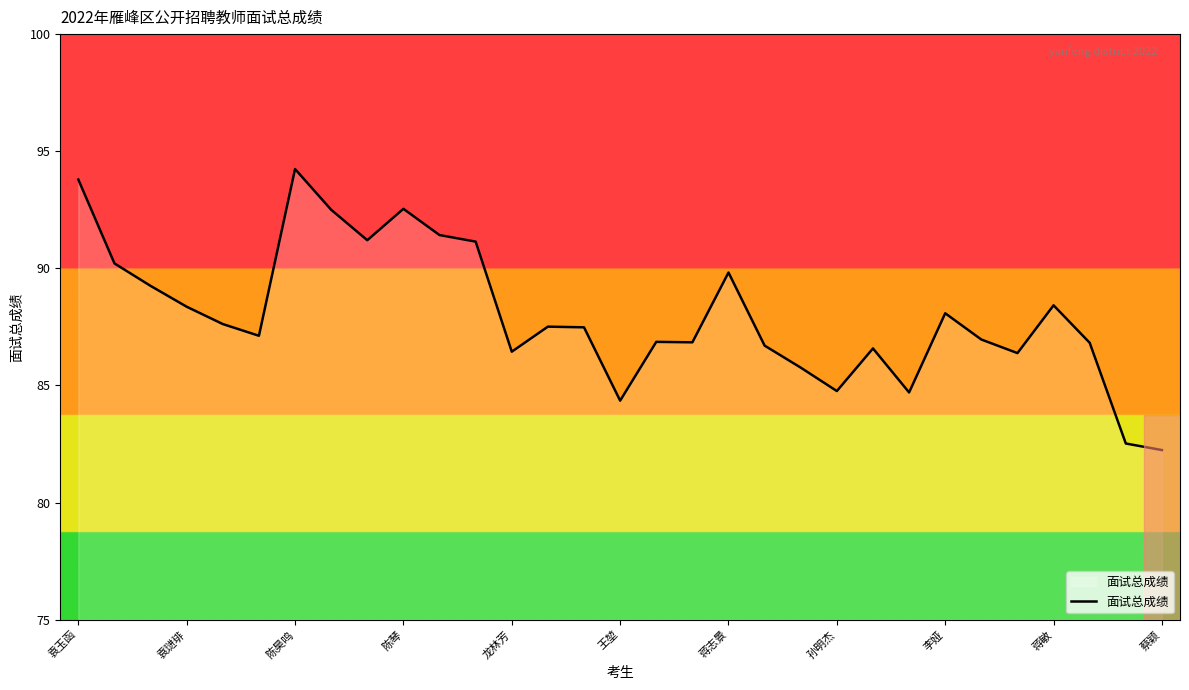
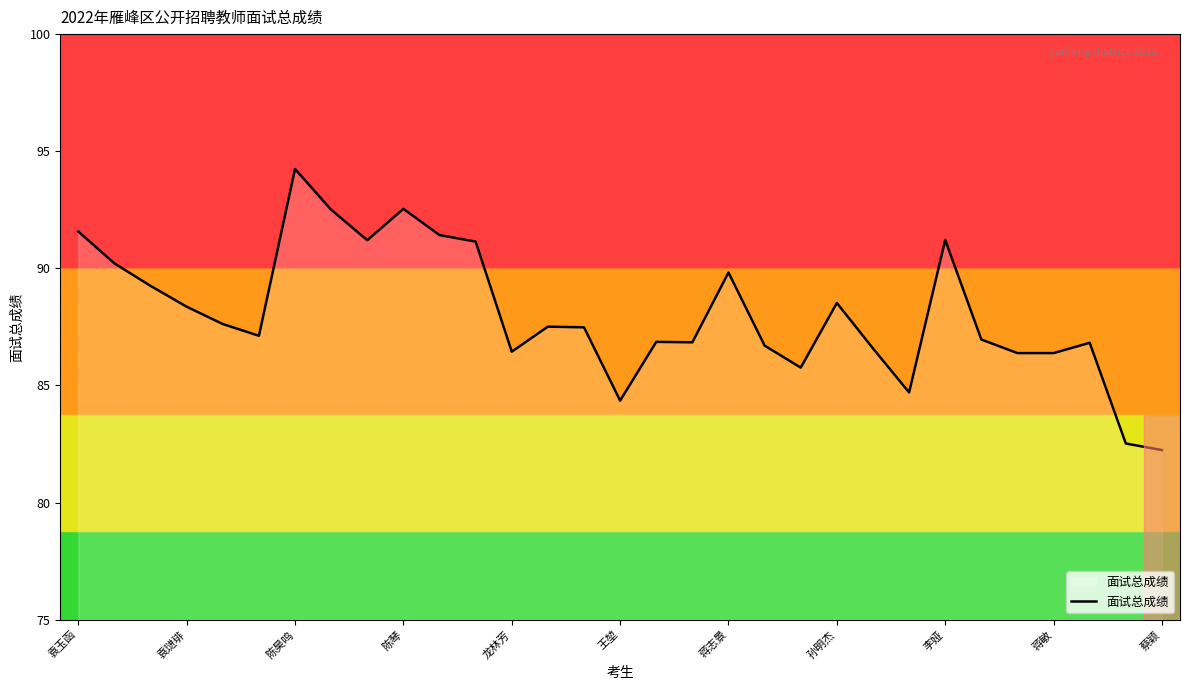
  {
-   "袁玉函": 93.8,
+   "袁玉函": 91.6,
    "袁琎琲": 88.4,
    "陈昊鸣": 94.2,
    "陈琴": 92.5,
    "龙林芳": 86.4,
    "王堃": 84.4,
    "蒋志景": 89.8,
-   "孙明杰": 84.8,
-   "李娅": 88.1,
-   "蒋敏": 88.4
+   "孙明杰": 88.5,
+   "李娅": 91.2,
+   "蒋敏": 86.4
  }
